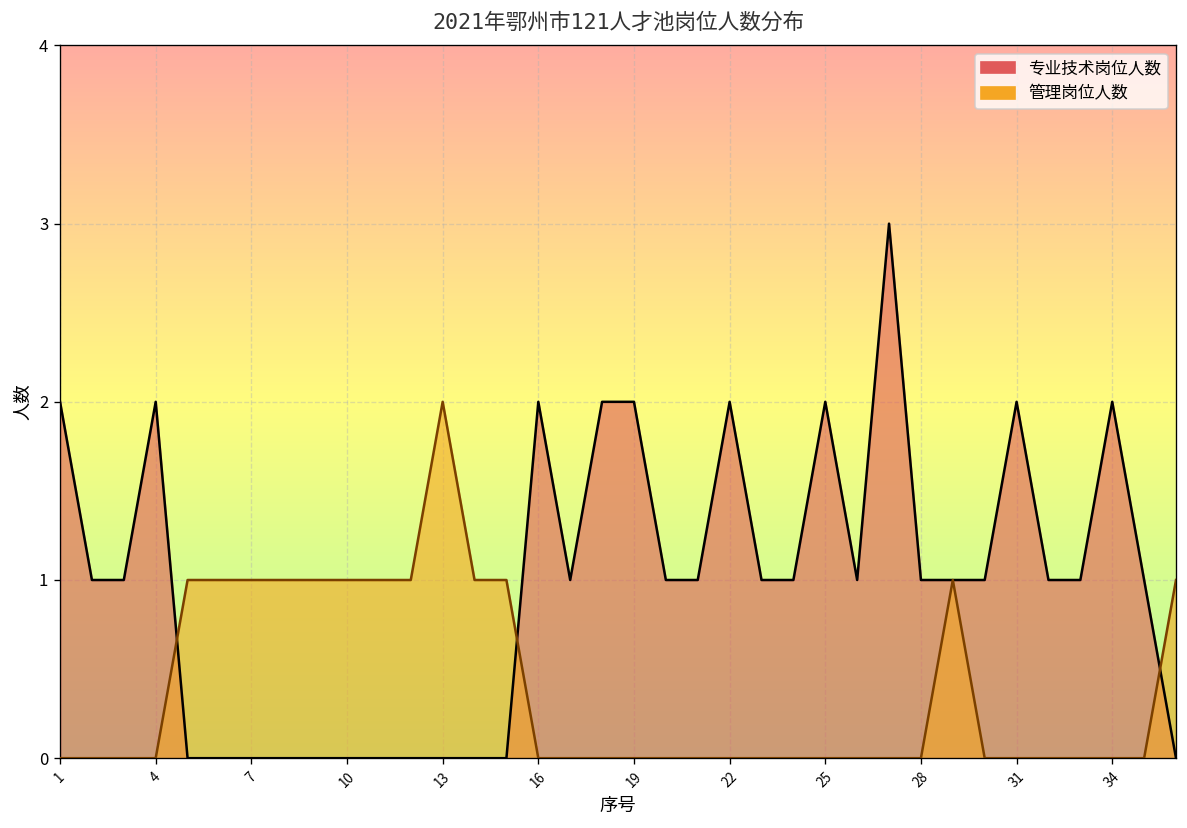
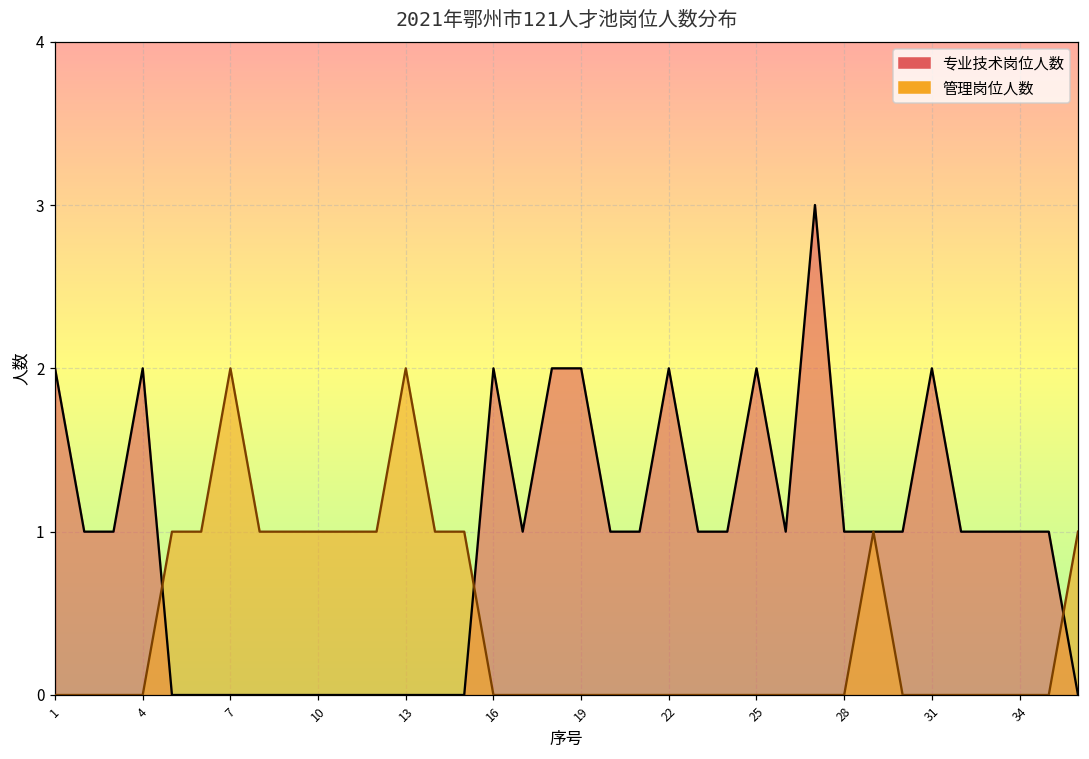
  {
    "专业技术岗位人数": {
      "1": 2,
      "4": 2,
      "7": 0,
      "10": 0,
      "13": 0,
      "16": 2,
      "19": 2,
      "22": 2,
      "25": 2,
      "28": 1,
      "31": 2,
-     "34": 2
+     "34": 1
    },
    "管理岗位人数": {
      "1": 0,
      "4": 0,
-     "7": 1,
+     "7": 2,
      "10": 1,
      "13": 2,
      "16": 0,
      "19": 0,
      "22": 0,
      "25": 0,
      "28": 0,
      "31": 0,
      "34": 0
    }
  }
